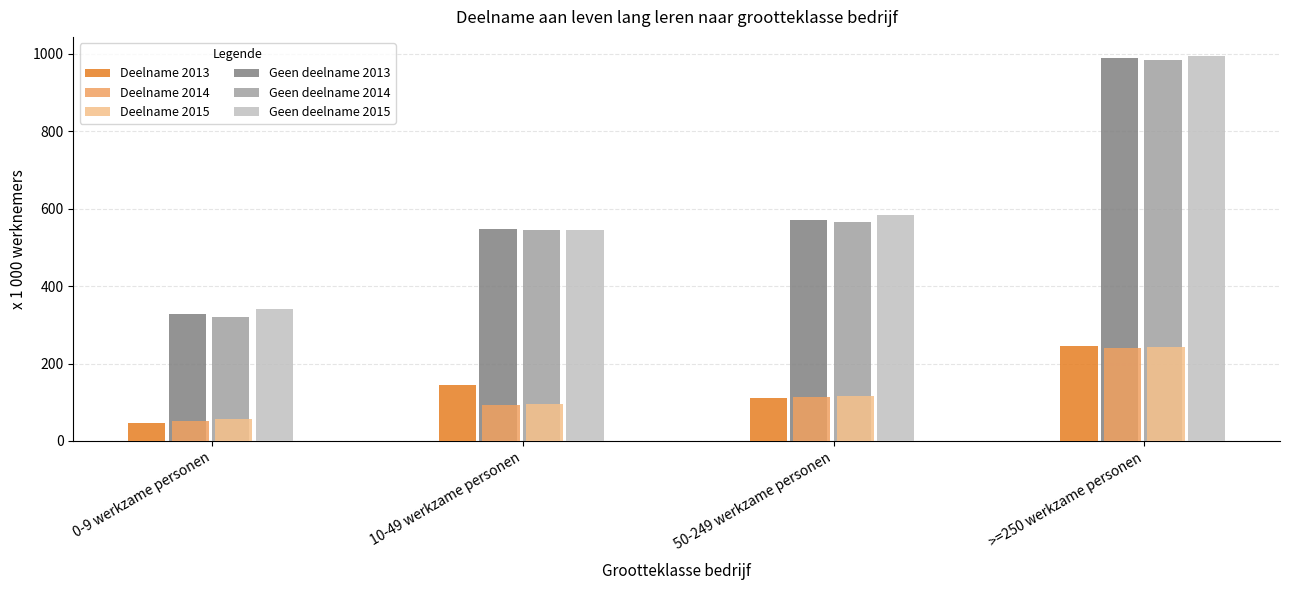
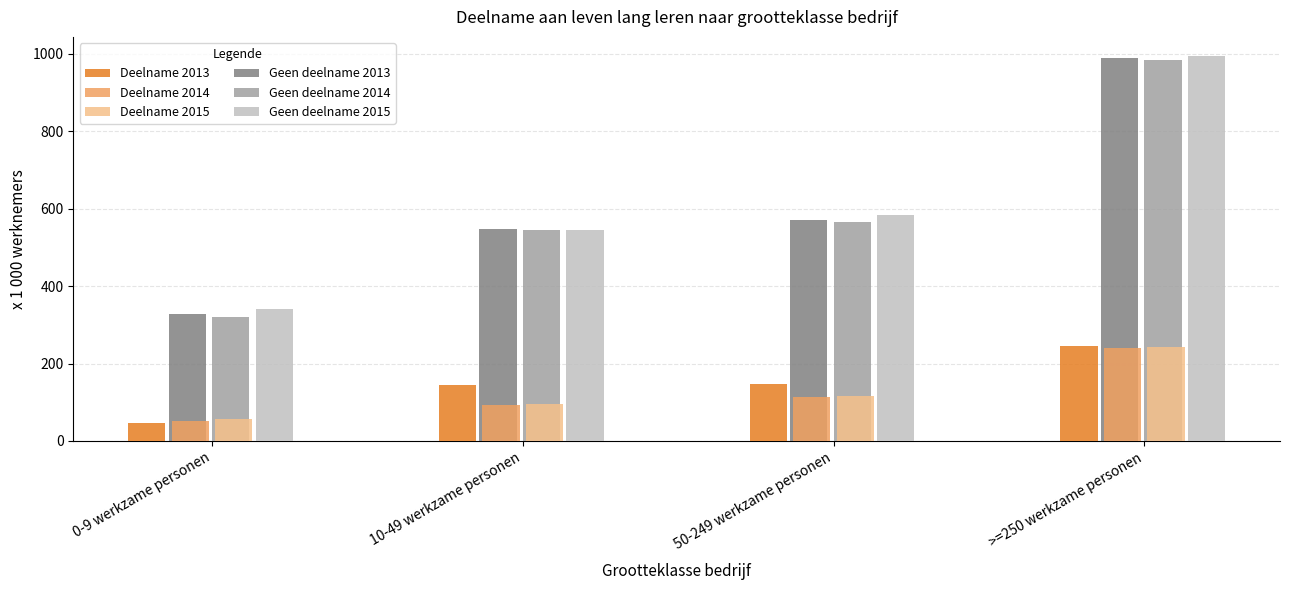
  {
    "Deelname 2013": {
      "0-9 werkzame personen": 50,
      "10-49 werkzame personen": 150,
-     "50-249 werkzame personen": 110,
+     "50-249 werkzame personen": 150,
      ">=250 werkzame personen": 250
    }
  }
